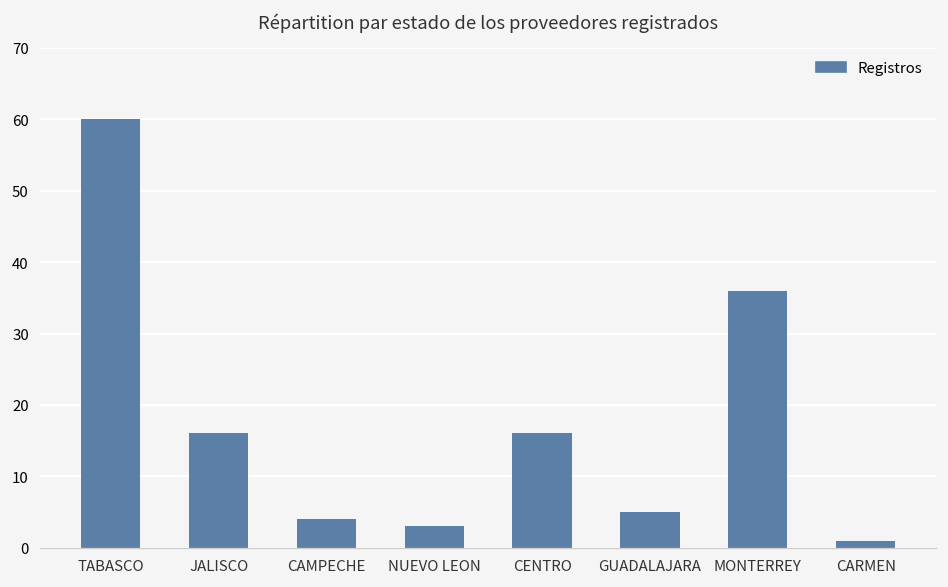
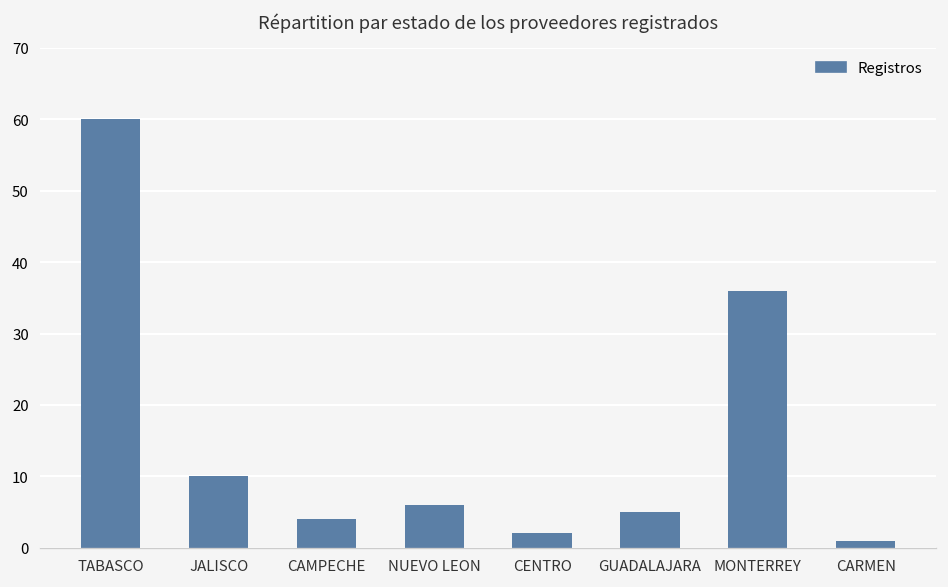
  {
    "TABASCO": 60,
-   "JALISCO": 16,
+   "JALISCO": 10,
    "CAMPECHE": 4,
-   "NUEVO LEON": 3,
-   "CENTRO": 16,
+   "NUEVO LEON": 6,
+   "CENTRO": 2,
    "GUADALAJARA": 5,
    "MONTERREY": 36,
    "CARMEN": 1
  }
